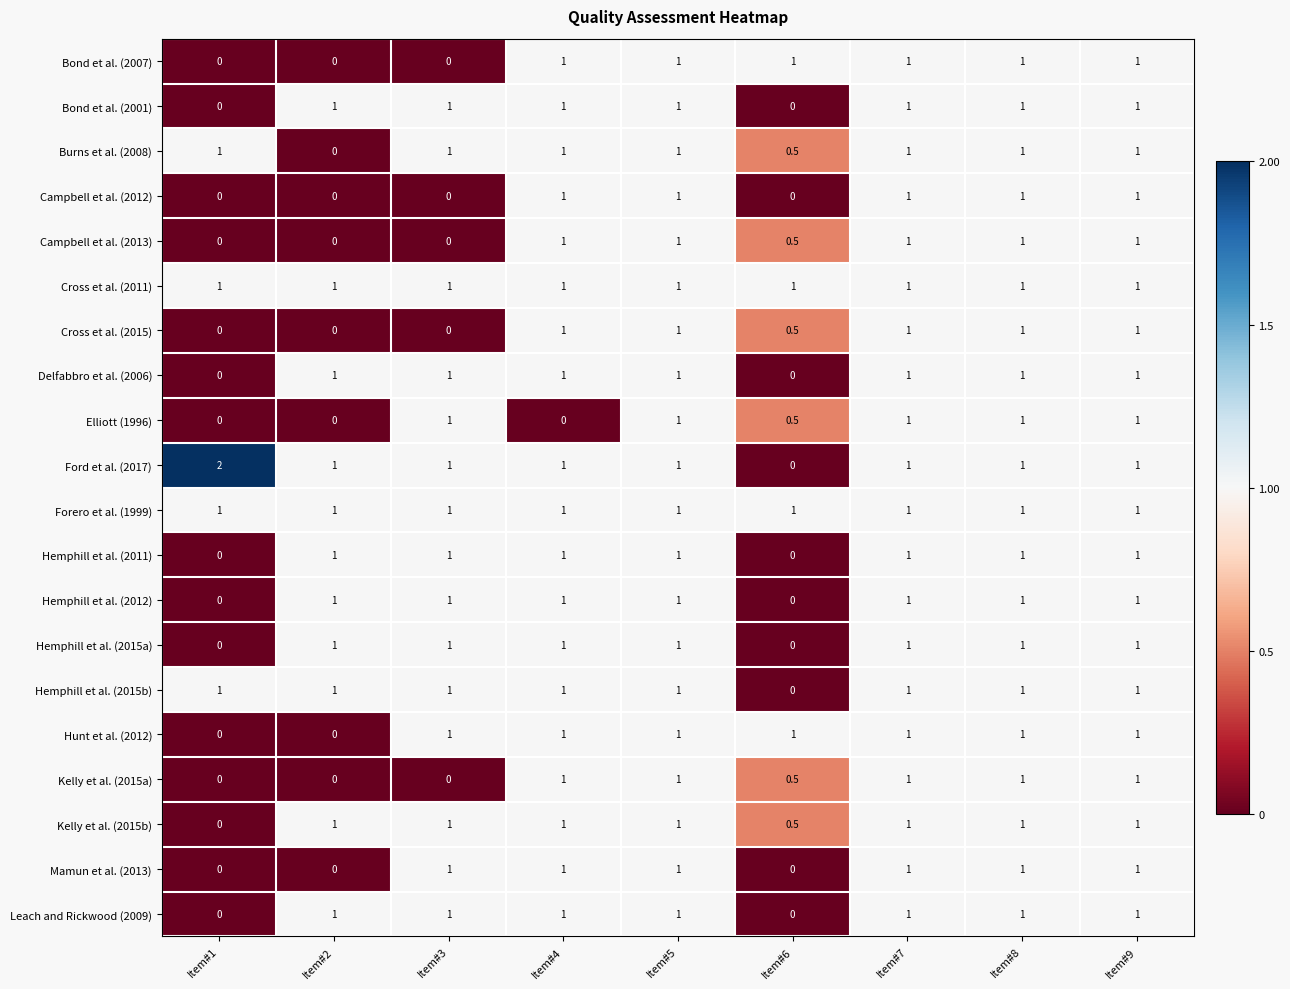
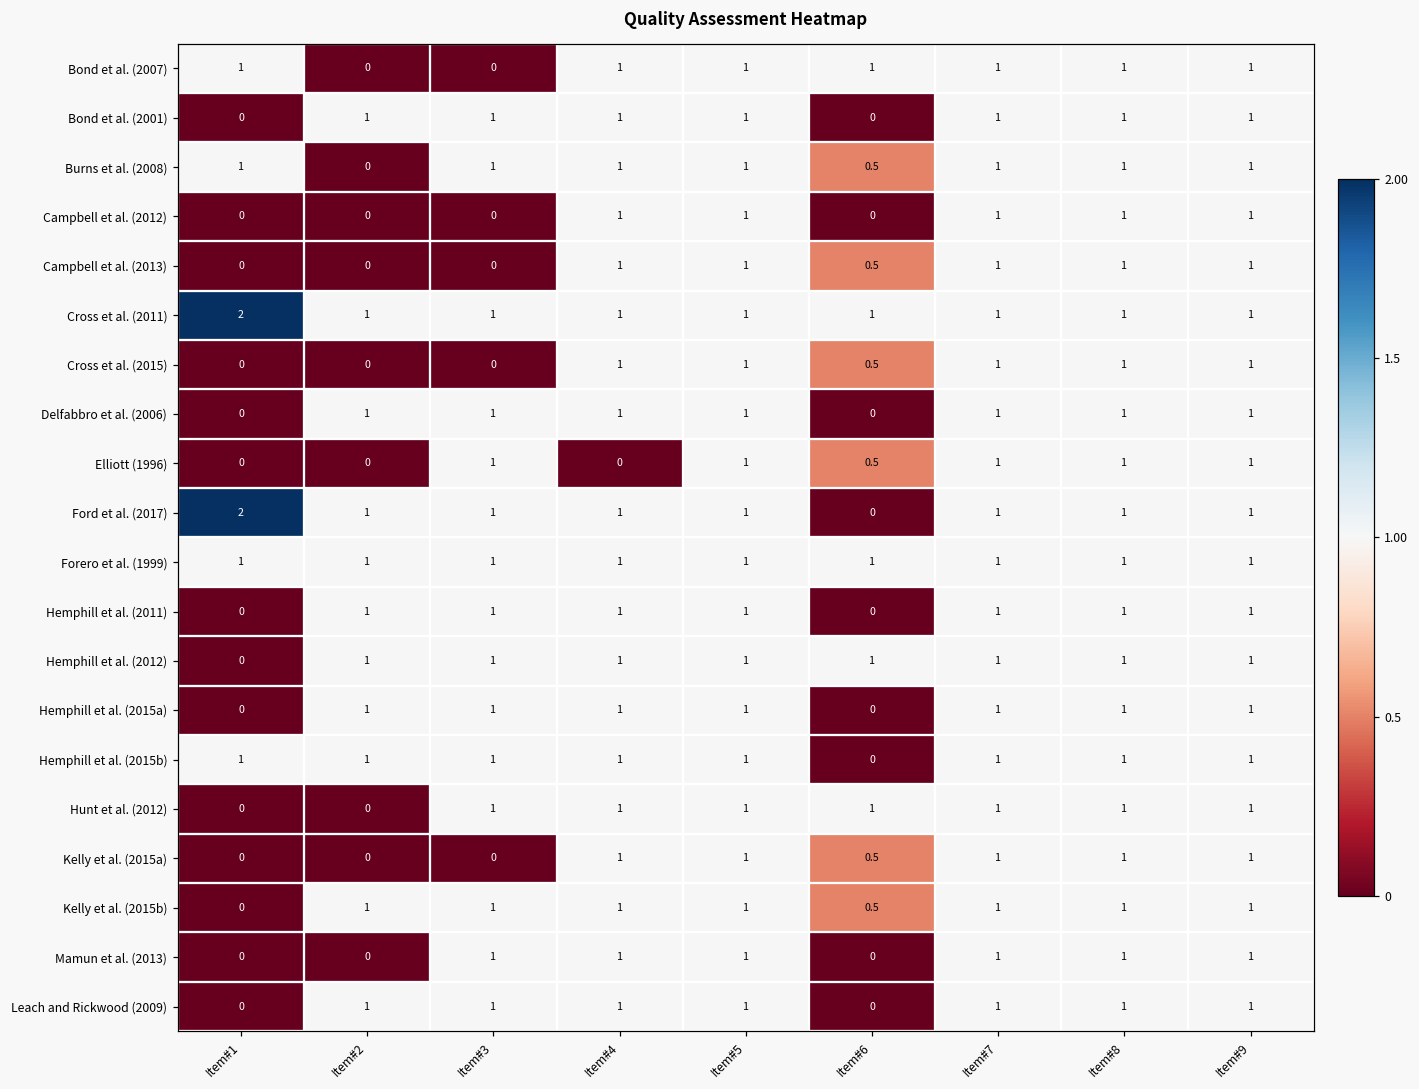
  {
    "Bond et al. (2007)": {
-     "Item#1": 0,
+     "Item#1": 1,
      "Item#2": 0,
      "Item#3": 0,
      "Item#4": 1,
      "Item#5": 1,
      "Item#6": 1,
      "Item#7": 1,
      "Item#8": 1,
      "Item#9": 1
    },
    "Bond et al. (2001)": {
      "Item#1": 0,
      "Item#2": 1,
      "Item#3": 1,
      "Item#4": 1,
      "Item#5": 1,
      "Item#6": 0,
      "Item#7": 1,
      "Item#8": 1,
      "Item#9": 1
    },
    "Burns et al. (2008)": {
      "Item#1": 1,
      "Item#2": 0,
      "Item#3": 1,
      "Item#4": 1,
      "Item#5": 1,
      "Item#6": 0.5,
      "Item#7": 1,
      "Item#8": 1,
      "Item#9": 1
    },
    "Campbell et al. (2012)": {
      "Item#1": 0,
      "Item#2": 0,
      "Item#3": 0,
      "Item#4": 1,
      "Item#5": 1,
      "Item#6": 0,
      "Item#7": 1,
      "Item#8": 1,
      "Item#9": 1
    },
    "Campbell et al. (2013)": {
      "Item#1": 0,
      "Item#2": 0,
      "Item#3": 0,
      "Item#4": 1,
      "Item#5": 1,
      "Item#6": 0.5,
      "Item#7": 1,
      "Item#8": 1,
      "Item#9": 1
    },
    "Cross et al. (2011)": {
-     "Item#1": 1,
+     "Item#1": 2,
      "Item#2": 1,
      "Item#3": 1,
      "Item#4": 1,
      "Item#5": 1,
      "Item#6": 1,
      "Item#7": 1,
      "Item#8": 1,
      "Item#9": 1
    },
    "Cross et al. (2015)": {
      "Item#1": 0,
      "Item#2": 0,
      "Item#3": 0,
      "Item#4": 1,
      "Item#5": 1,
      "Item#6": 0.5,
      "Item#7": 1,
      "Item#8": 1,
      "Item#9": 1
    },
    "Delfabbro et al. (2006)": {
      "Item#1": 0,
      "Item#2": 1,
      "Item#3": 1,
      "Item#4": 1,
      "Item#5": 1,
      "Item#6": 0,
      "Item#7": 1,
      "Item#8": 1,
      "Item#9": 1
    },
    "Elliott (1996)": {
      "Item#1": 0,
      "Item#2": 0,
      "Item#3": 1,
      "Item#4": 0,
      "Item#5": 1,
      "Item#6": 0.5,
      "Item#7": 1,
      "Item#8": 1,
      "Item#9": 1
    },
    "Ford et al. (2017)": {
      "Item#1": 2,
      "Item#2": 1,
      "Item#3": 1,
      "Item#4": 1,
      "Item#5": 1,
      "Item#6": 0,
      "Item#7": 1,
      "Item#8": 1,
      "Item#9": 1
    },
    "Forero et al. (1999)": {
      "Item#1": 1,
      "Item#2": 1,
      "Item#3": 1,
      "Item#4": 1,
      "Item#5": 1,
      "Item#6": 1,
      "Item#7": 1,
      "Item#8": 1,
      "Item#9": 1
    },
    "Hemphill et al. (2011)": {
      "Item#1": 0,
      "Item#2": 1,
      "Item#3": 1,
      "Item#4": 1,
      "Item#5": 1,
      "Item#6": 0,
      "Item#7": 1,
      "Item#8": 1,
      "Item#9": 1
    },
    "Hemphill et al. (2012)": {
      "Item#1": 0,
      "Item#2": 1,
      "Item#3": 1,
      "Item#4": 1,
      "Item#5": 1,
-     "Item#6": 0,
+     "Item#6": 1,
      "Item#7": 1,
      "Item#8": 1,
      "Item#9": 1
    },
    "Hemphill et al. (2015a)": {
      "Item#1": 0,
      "Item#2": 1,
      "Item#3": 1,
      "Item#4": 1,
      "Item#5": 1,
      "Item#6": 0,
      "Item#7": 1,
      "Item#8": 1,
      "Item#9": 1
    },
    "Hemphill et al. (2015b)": {
      "Item#1": 1,
      "Item#2": 1,
      "Item#3": 1,
      "Item#4": 1,
      "Item#5": 1,
      "Item#6": 0,
      "Item#7": 1,
      "Item#8": 1,
      "Item#9": 1
    },
    "Hunt et al. (2012)": {
      "Item#1": 0,
      "Item#2": 0,
      "Item#3": 1,
      "Item#4": 1,
      "Item#5": 1,
      "Item#6": 1,
      "Item#7": 1,
      "Item#8": 1,
      "Item#9": 1
    },
    "Kelly et al. (2015a)": {
      "Item#1": 0,
      "Item#2": 0,
      "Item#3": 0,
      "Item#4": 1,
      "Item#5": 1,
      "Item#6": 0.5,
      "Item#7": 1,
      "Item#8": 1,
      "Item#9": 1
    },
    "Kelly et al. (2015b)": {
      "Item#1": 0,
      "Item#2": 1,
      "Item#3": 1,
      "Item#4": 1,
      "Item#5": 1,
      "Item#6": 0.5,
      "Item#7": 1,
      "Item#8": 1,
      "Item#9": 1
    },
    "Mamun et al. (2013)": {
      "Item#1": 0,
      "Item#2": 0,
      "Item#3": 1,
      "Item#4": 1,
      "Item#5": 1,
      "Item#6": 0,
      "Item#7": 1,
      "Item#8": 1,
      "Item#9": 1
    },
    "Leach and Rickwood (2009)": {
      "Item#1": 0,
      "Item#2": 1,
      "Item#3": 1,
      "Item#4": 1,
      "Item#5": 1,
      "Item#6": 0,
      "Item#7": 1,
      "Item#8": 1,
      "Item#9": 1
    }
  }
